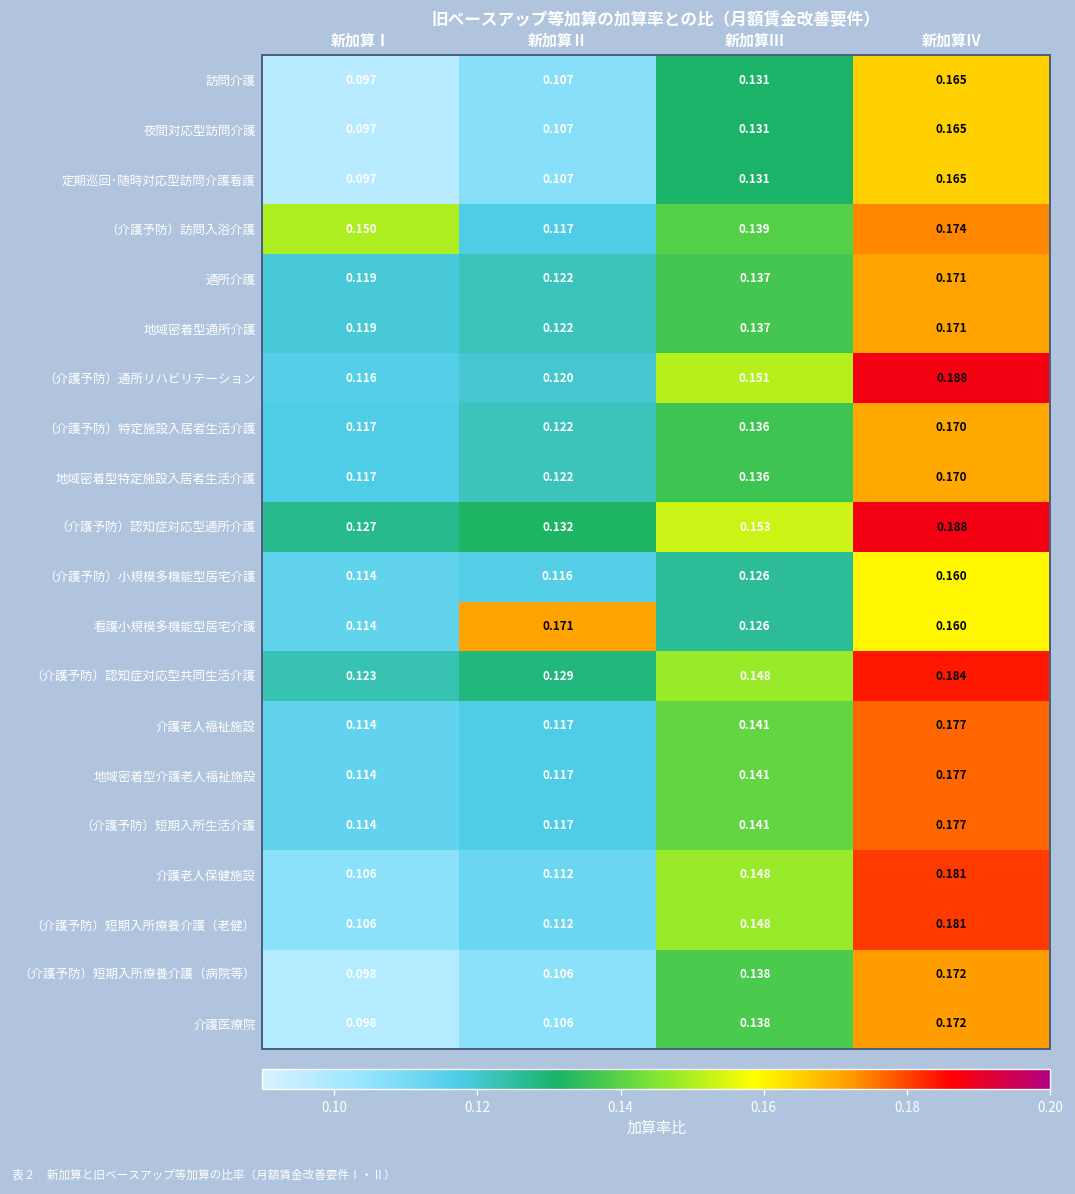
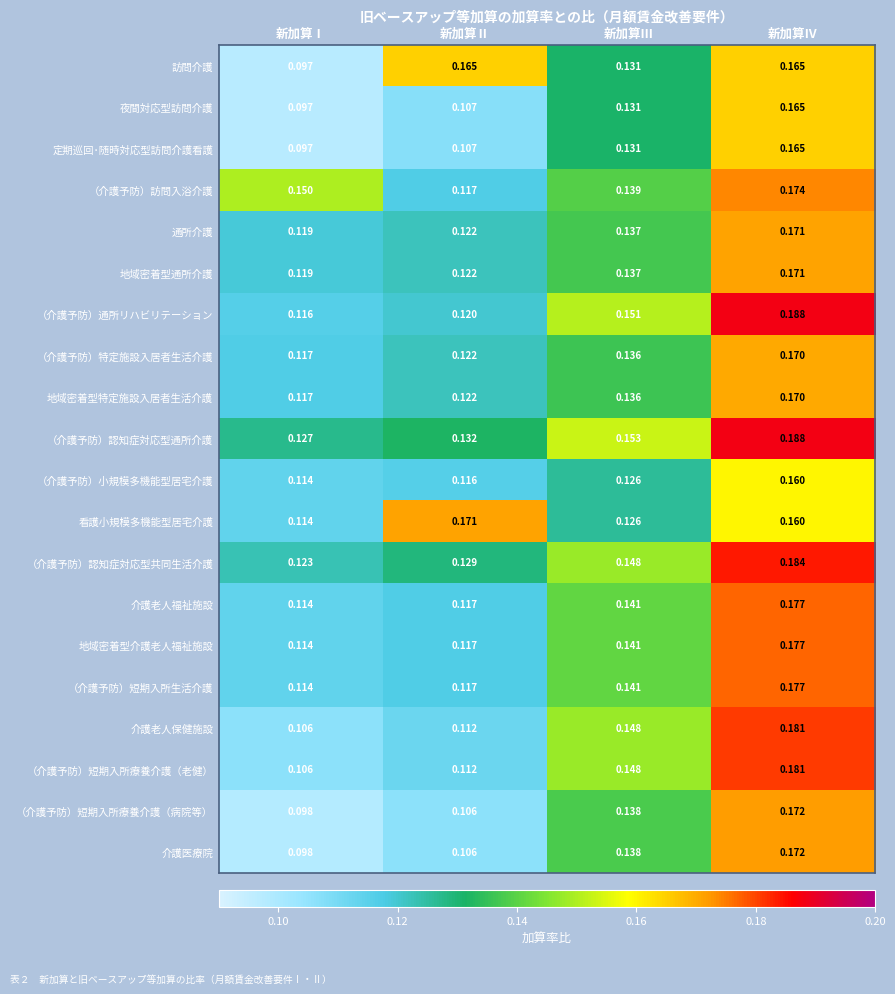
  {
    "訪問介護": {
      "新加算Ⅰ": 0.097,
-     "新加算Ⅱ": 0.107,
+     "新加算Ⅱ": 0.165,
      "新加算Ⅲ": 0.131,
      "新加算Ⅳ": 0.165
    },
    "夜間対応型訪問介護": {
      "新加算Ⅰ": 0.097,
      "新加算Ⅱ": 0.107,
      "新加算Ⅲ": 0.131,
      "新加算Ⅳ": 0.165
    },
    "定期巡回･随時対応型訪問介護看護": {
      "新加算Ⅰ": 0.097,
      "新加算Ⅱ": 0.107,
      "新加算Ⅲ": 0.131,
      "新加算Ⅳ": 0.165
    },
    "（介護予防）訪問入浴介護": {
      "新加算Ⅰ": 0.150,
      "新加算Ⅱ": 0.117,
      "新加算Ⅲ": 0.139,
      "新加算Ⅳ": 0.174
    },
    "通所介護": {
      "新加算Ⅰ": 0.119,
      "新加算Ⅱ": 0.122,
      "新加算Ⅲ": 0.137,
      "新加算Ⅳ": 0.171
    },
    "地域密着型通所介護": {
      "新加算Ⅰ": 0.119,
      "新加算Ⅱ": 0.122,
      "新加算Ⅲ": 0.137,
      "新加算Ⅳ": 0.171
    },
    "（介護予防）通所リハビリテーション": {
      "新加算Ⅰ": 0.116,
      "新加算Ⅱ": 0.120,
      "新加算Ⅲ": 0.151,
      "新加算Ⅳ": 0.188
    },
    "（介護予防）特定施設入居者生活介護": {
      "新加算Ⅰ": 0.117,
      "新加算Ⅱ": 0.122,
      "新加算Ⅲ": 0.136,
      "新加算Ⅳ": 0.170
    },
    "地域密着型特定施設入居者生活介護": {
      "新加算Ⅰ": 0.117,
      "新加算Ⅱ": 0.122,
      "新加算Ⅲ": 0.136,
      "新加算Ⅳ": 0.170
    },
    "（介護予防）認知症対応型通所介護": {
      "新加算Ⅰ": 0.127,
      "新加算Ⅱ": 0.132,
      "新加算Ⅲ": 0.153,
      "新加算Ⅳ": 0.188
    },
    "（介護予防）小規模多機能型居宅介護": {
      "新加算Ⅰ": 0.114,
      "新加算Ⅱ": 0.116,
      "新加算Ⅲ": 0.126,
      "新加算Ⅳ": 0.160
    },
    "看護小規模多機能型居宅介護": {
      "新加算Ⅰ": 0.114,
      "新加算Ⅱ": 0.171,
      "新加算Ⅲ": 0.126,
      "新加算Ⅳ": 0.160
    },
    "（介護予防）認知症対応型共同生活介護": {
      "新加算Ⅰ": 0.123,
      "新加算Ⅱ": 0.129,
      "新加算Ⅲ": 0.148,
      "新加算Ⅳ": 0.184
    },
    "介護老人福祉施設": {
      "新加算Ⅰ": 0.114,
      "新加算Ⅱ": 0.117,
      "新加算Ⅲ": 0.141,
      "新加算Ⅳ": 0.177
    },
    "地域密着型介護老人福祉施設": {
      "新加算Ⅰ": 0.114,
      "新加算Ⅱ": 0.117,
      "新加算Ⅲ": 0.141,
      "新加算Ⅳ": 0.177
    },
    "（介護予防）短期入所生活介護": {
      "新加算Ⅰ": 0.114,
      "新加算Ⅱ": 0.117,
      "新加算Ⅲ": 0.141,
      "新加算Ⅳ": 0.177
    },
    "介護老人保健施設": {
      "新加算Ⅰ": 0.106,
      "新加算Ⅱ": 0.112,
      "新加算Ⅲ": 0.148,
      "新加算Ⅳ": 0.181
    },
    "（介護予防）短期入所療養介護（老健）": {
      "新加算Ⅰ": 0.106,
      "新加算Ⅱ": 0.112,
      "新加算Ⅲ": 0.148,
      "新加算Ⅳ": 0.181
    },
    "（介護予防）短期入所療養介護（病院等）": {
      "新加算Ⅰ": 0.098,
      "新加算Ⅱ": 0.106,
      "新加算Ⅲ": 0.138,
      "新加算Ⅳ": 0.172
    },
    "介護医療院": {
      "新加算Ⅰ": 0.098,
      "新加算Ⅱ": 0.106,
      "新加算Ⅲ": 0.138,
      "新加算Ⅳ": 0.172
    }
  }
